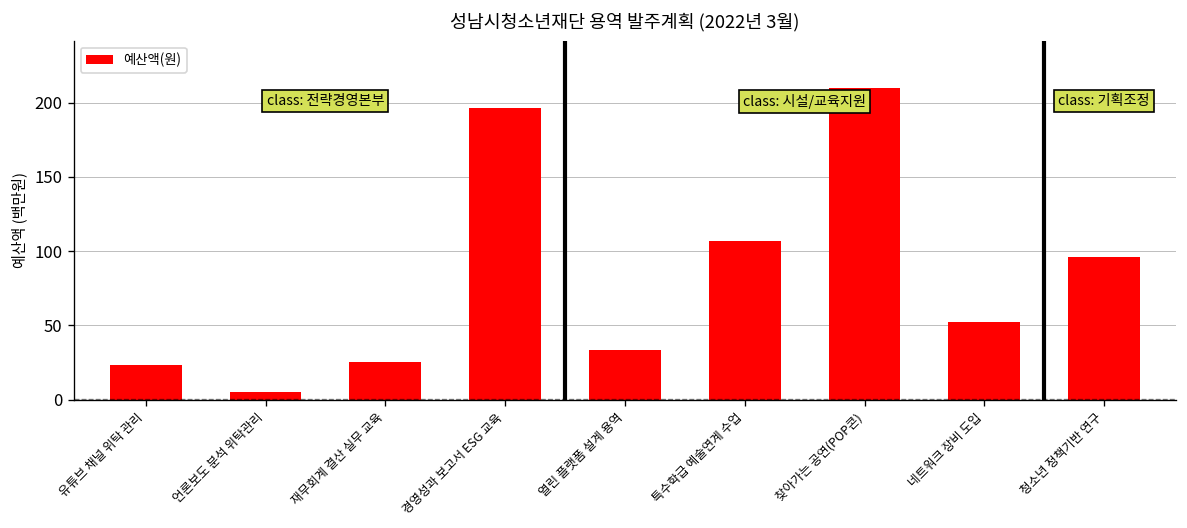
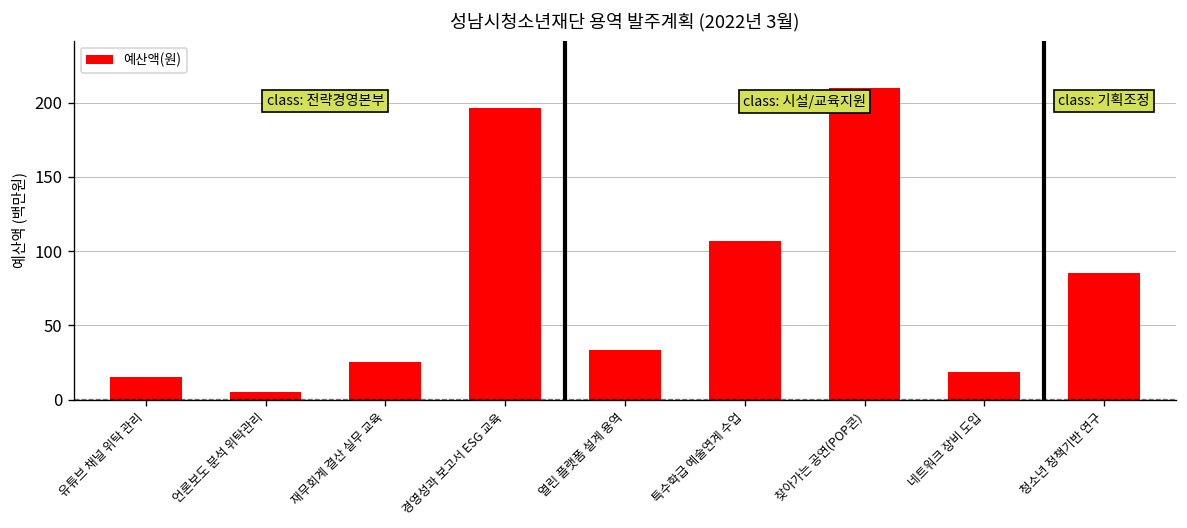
  {
-   "유튜브 채널 위탁 관리": 24,
+   "유튜브 채널 위탁 관리": 15,
    "언론보도 분석 위탁관리": 6,
    "재무회계 결산 실무 교육": 26,
    "경영성과 보고서 ESG 교육": 196,
    "열린 플랫폼 설계 용역": 33,
    "특수학급 예술연계 수업": 107,
    "찾아가는 공연(POP콘)": 210,
-   "네트워크 장비 도입": 52,
-   "청소년 정책기반 연구": 96
+   "네트워크 장비 도입": 19,
+   "청소년 정책기반 연구": 85
  }
